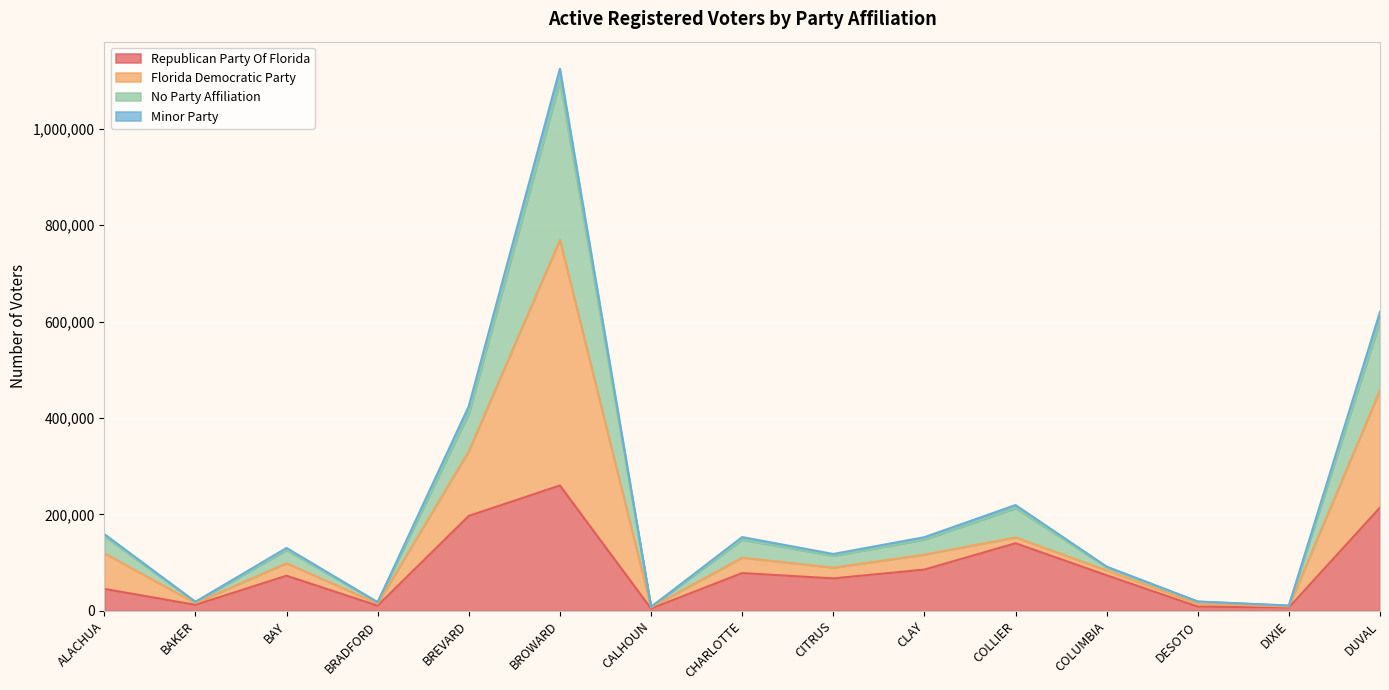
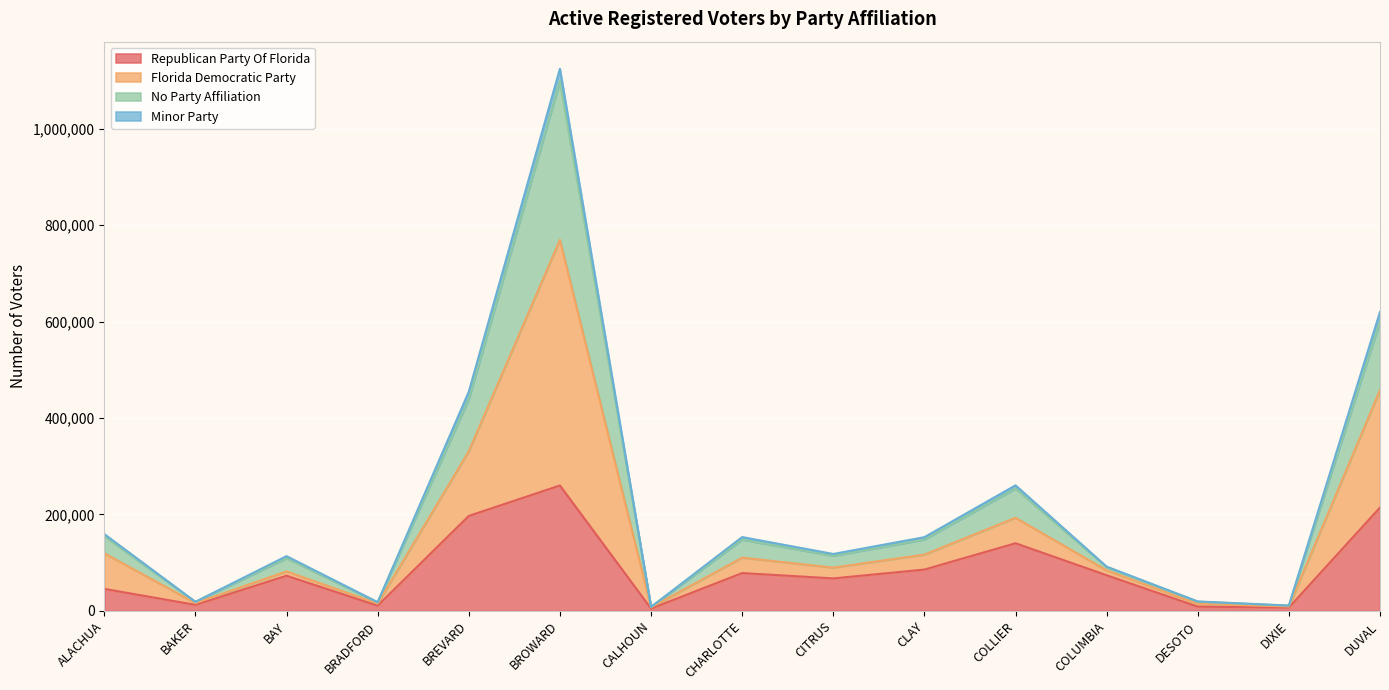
  {
    "Republican Party Of Florida": {
      "ALACHUA": "50,000",
      "BAY": "70,000",
      "BREVARD": "200,000",
      "BROWARD": "260,000",
      "CHARLOTTE": "80,000",
      "CITRUS": "70,000",
      "CLAY": "90,000",
      "COLLIER": "140,000",
      "COLUMBIA": "70,000",
      "DESOTO": "10,000",
      "DUVAL": "210,000"
    },
    "Florida Democratic Party": {
      "ALACHUA": "70,000",
-     "BAY": "30,000",
+     "BAY": "10,000",
      "BREVARD": "130,000",
      "BROWARD": "510,000",
      "CHARLOTTE": "30,000",
      "CITRUS": "20,000",
      "CLAY": "30,000",
-     "COLLIER": "10,000",
+     "COLLIER": "50,000",
      "COLUMBIA": "10,000",
      "DUVAL": "240,000"
    },
    "No Party Affiliation": {
-     "BREVARD": "80,000",
+     "BREVARD": "110,000",
      "BROWARD": "330,000",
      "CHARLOTTE": "40,000",
      "COLLIER": "60,000",
      "DUVAL": "140,000"
    },
    "Minor Party": {
      "BREVARD": "20,000",
      "BROWARD": "30,000",
      "CHARLOTTE": "10,000",
      "COLLIER": "10,000",
      "DUVAL": "20,000"
    }
  }
